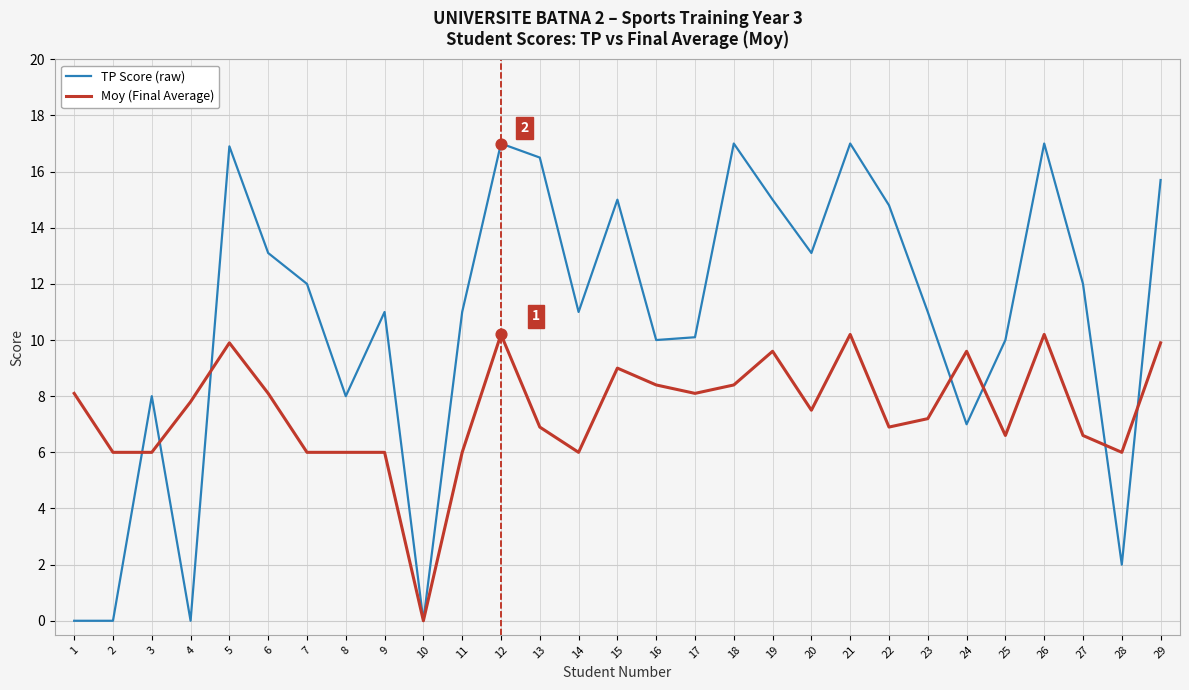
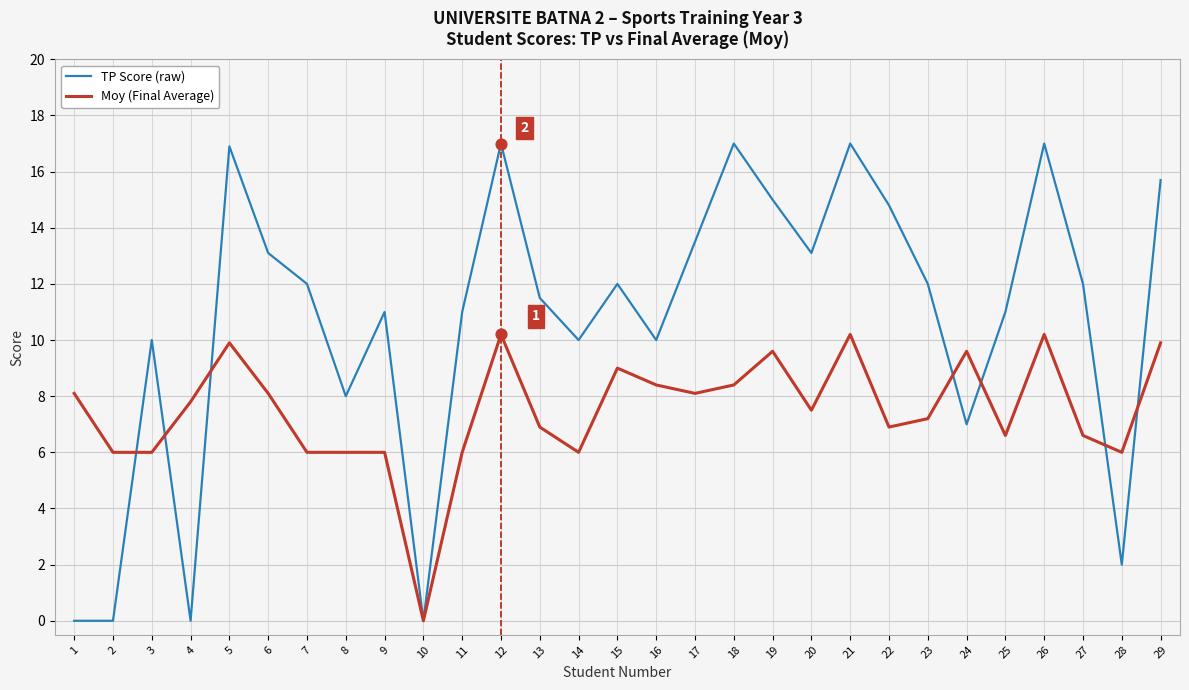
  {
    "TP Score (raw)": {
      "1": 0.0,
      "2": 0.0,
-     "3": 8,
+     "3": 10,
      "4": 0.0,
      "5": 16.9,
      "6": 13.1,
      "7": 12.0,
      "8": 8.0,
      "9": 11.0,
      "11": 11.0,
-     "13": 16.5,
-     "14": 11,
-     "15": 15,
+     "13": 11.5,
+     "14": 10,
+     "15": 12,
      "16": 10.0,
-     "17": 10.1,
+     "17": 13.5,
      "18": 17.0,
      "19": 15.0,
      "20": 13.1,
      "21": 17.0,
      "22": 14.8,
-     "23": 11,
+     "23": 12,
      "24": 7.0,
-     "25": 10,
+     "25": 11,
      "26": 17.0,
      "27": 12.0,
      "28": 2.0,
      "29": 15.7
    }
  }
